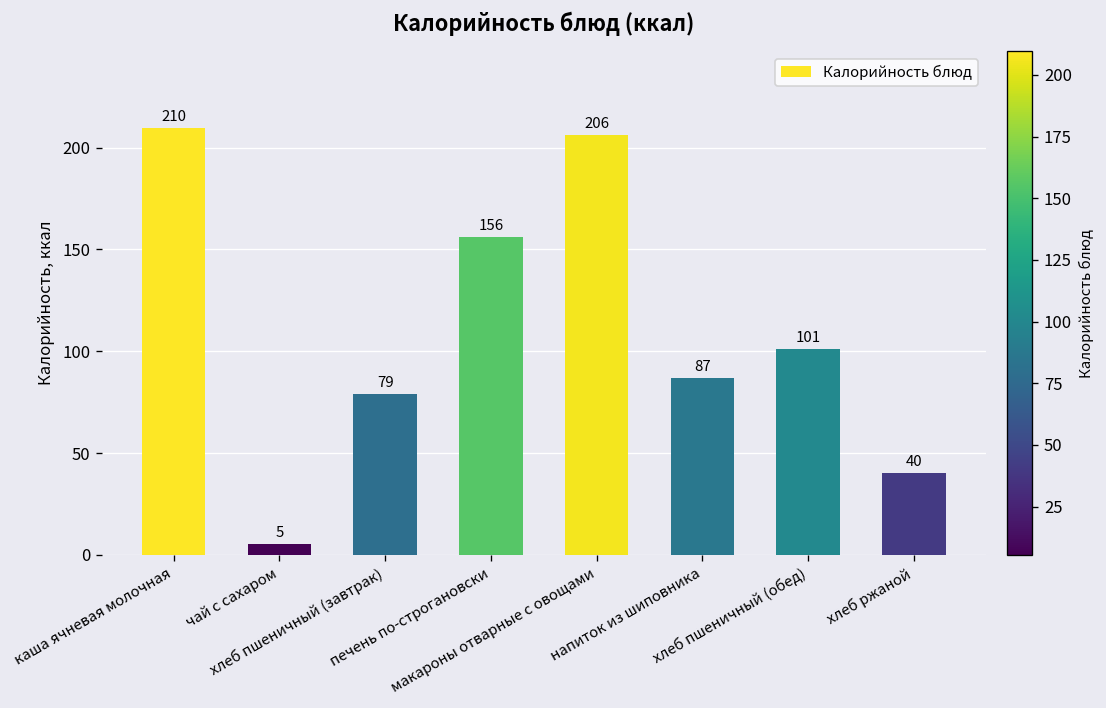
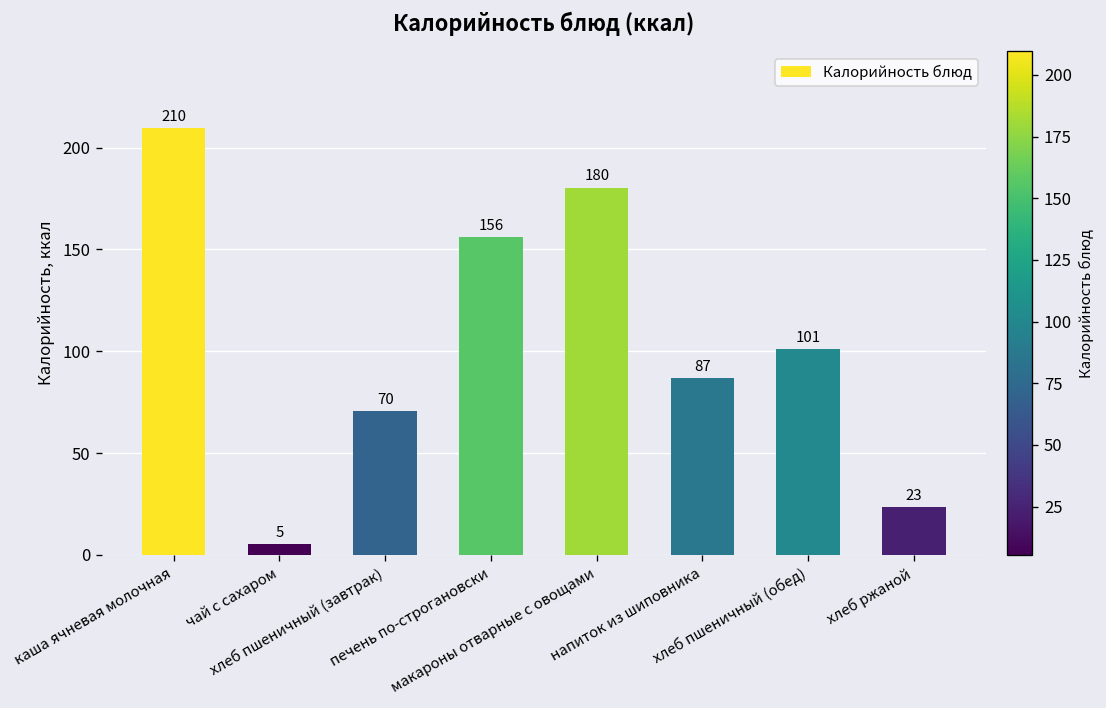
  {
    "каша ячневая молочная": 210,
    "чай с сахаром": 5,
-   "хлеб пшеничный (завтрак)": 79,
+   "хлеб пшеничный (завтрак)": 70,
    "печень по-строгановски": 156,
-   "макароны отварные с овощами": 206,
+   "макароны отварные с овощами": 180,
    "напиток из шиповника": 87,
    "хлеб пшеничный (обед)": 101,
-   "хлеб ржаной": 40
+   "хлеб ржаной": 23
  }
